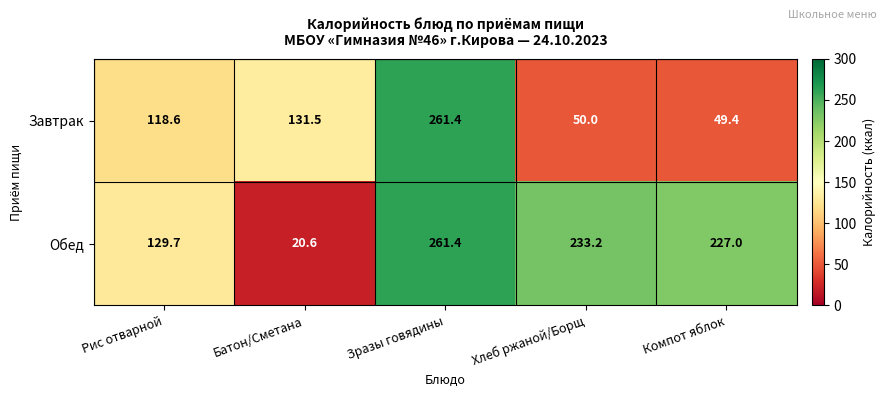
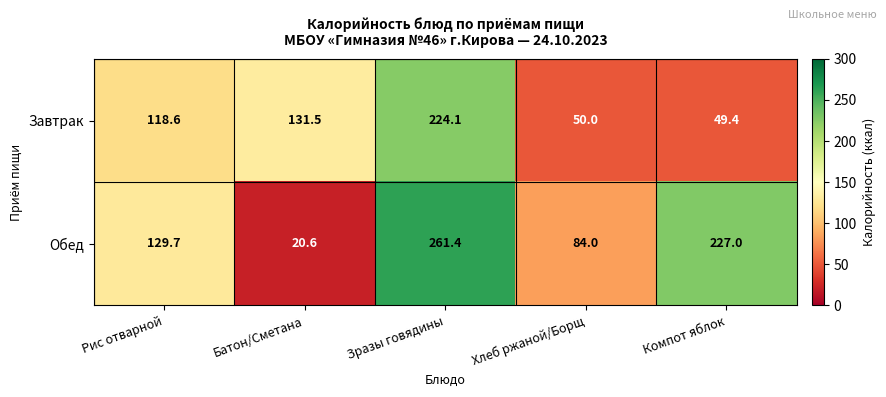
  {
    "Завтрак": {
      "Рис отварной": 118.6,
      "Батон/Сметана": 131.5,
-     "Зразы говядины": 261.4,
+     "Зразы говядины": 224.1,
      "Хлеб ржаной/Борщ": 50.0,
      "Компот яблок": 49.4
    },
    "Обед": {
      "Рис отварной": 129.7,
      "Батон/Сметана": 20.6,
      "Зразы говядины": 261.4,
-     "Хлеб ржаной/Борщ": 233.2,
+     "Хлеб ржаной/Борщ": 84.0,
      "Компот яблок": 227.0
    }
  }
